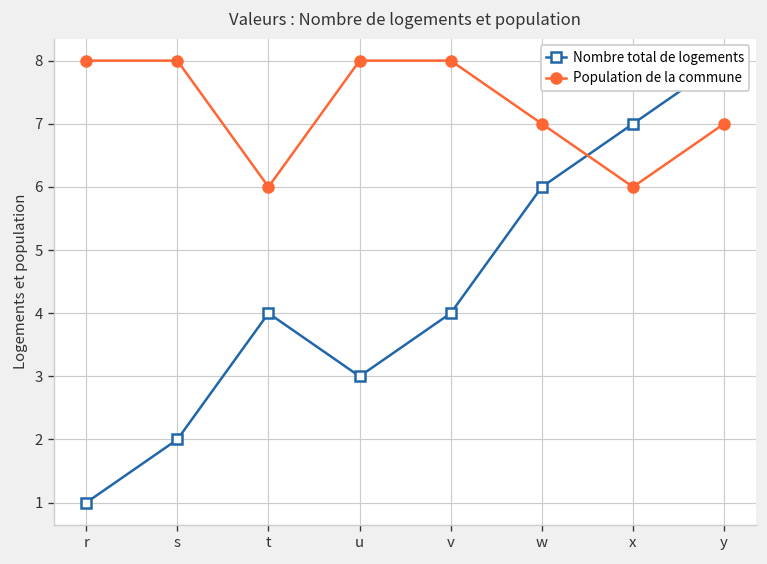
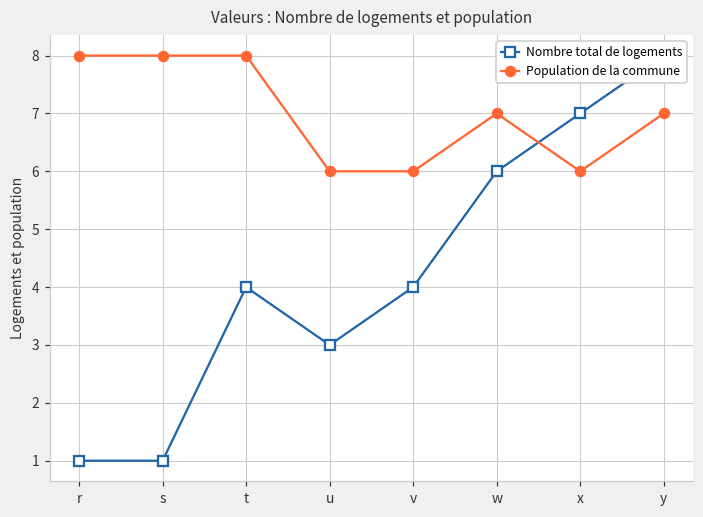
  {
    "Nombre total de logements": {
      "r": 1,
-     "s": 2,
+     "s": 1,
      "t": 4,
      "u": 3,
      "v": 4,
      "w": 6,
      "x": 7
    },
    "Population de la commune": {
      "r": 8,
      "s": 8,
-     "t": 6,
-     "u": 8,
-     "v": 8,
+     "t": 8,
+     "u": 6,
+     "v": 6,
      "w": 7,
      "x": 6,
      "y": 7
    }
  }
